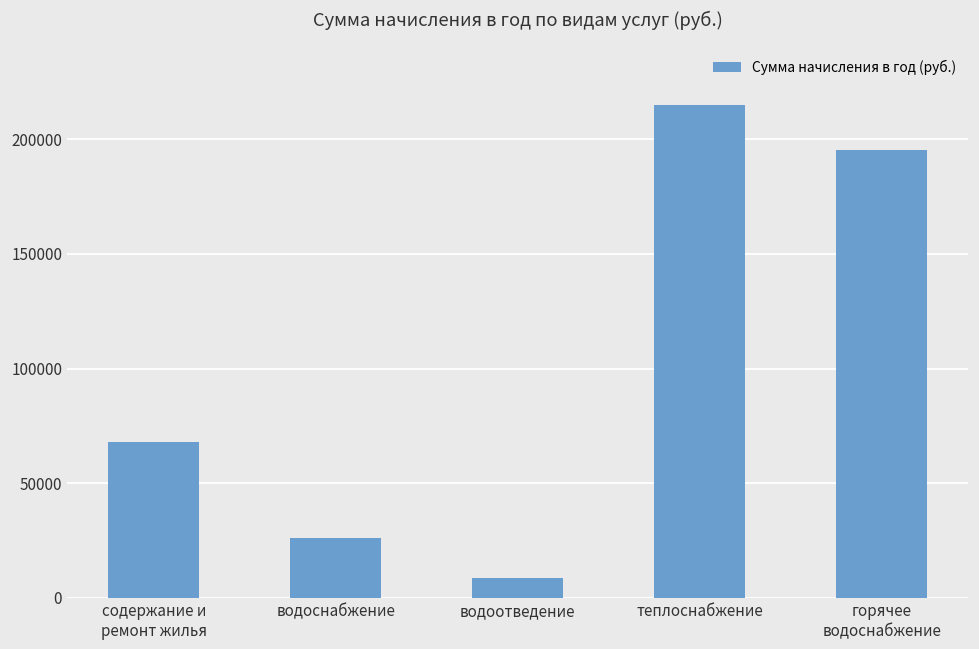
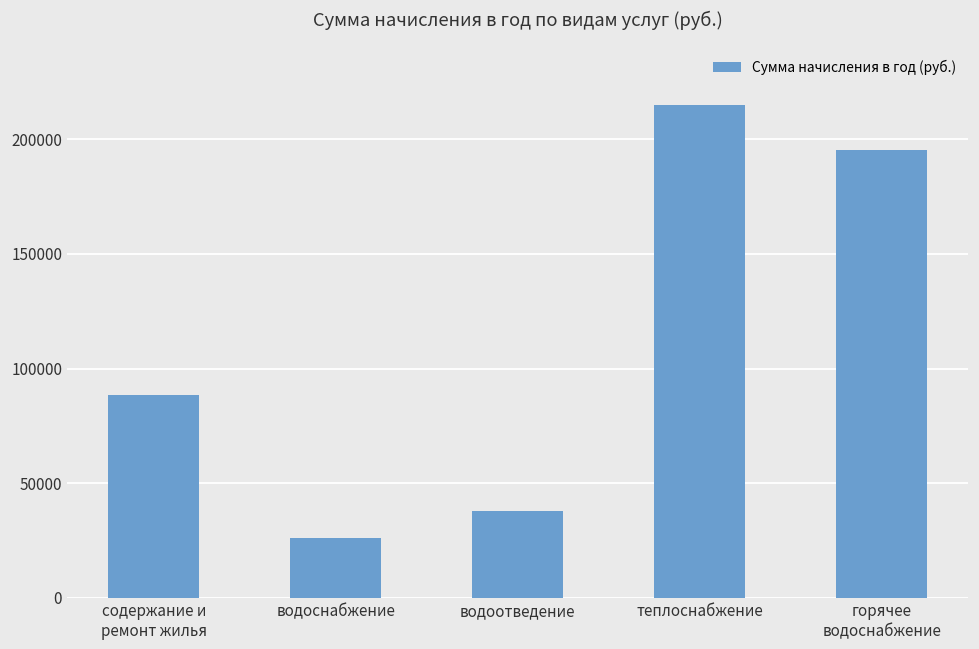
  {
-   "содержание и ремонт жилья": 68000,
+   "содержание и ремонт жилья": 88000,
    "водоснабжение": 26000,
-   "водоотведение": 9000,
+   "водоотведение": 38000,
    "теплоснабжение": 215000,
    "горячее водоснабжение": 195000
  }
